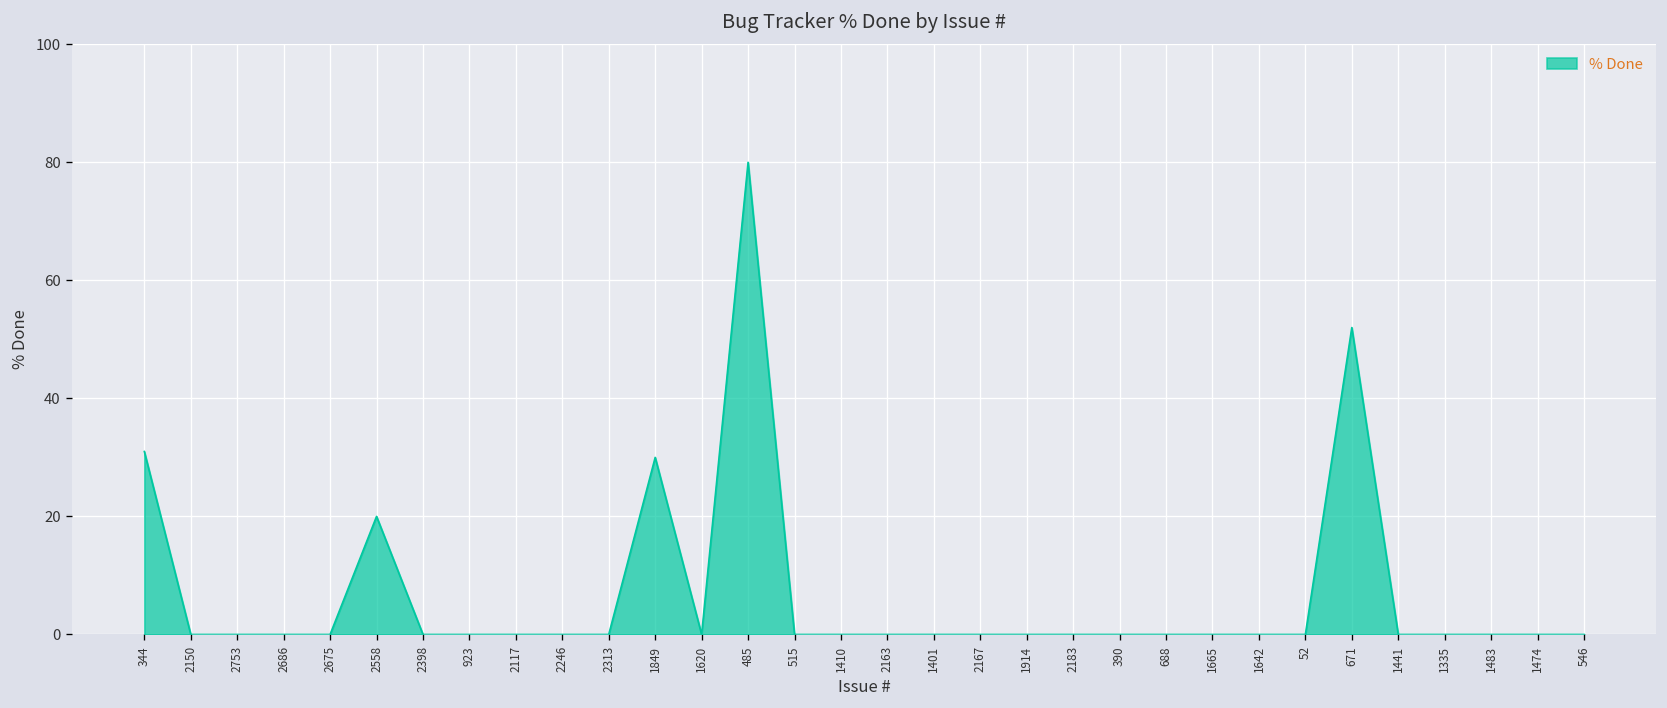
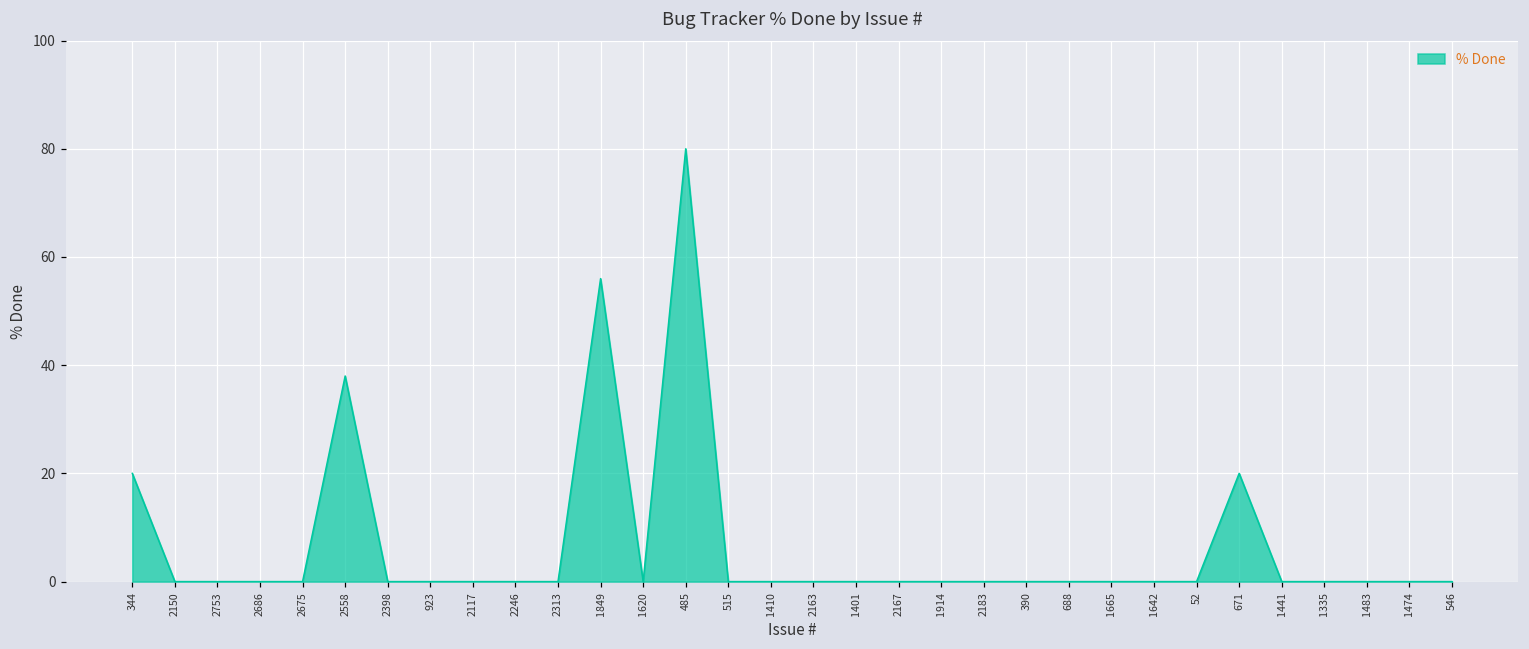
  {
-   "344": 31,
+   "344": 20,
    "2150": 0,
    "2753": 0,
    "2686": 0,
    "2675": 0,
-   "2558": 20,
+   "2558": 38,
    "2398": 0,
    "923": 0,
    "2117": 0,
    "2246": 0,
    "2313": 0,
-   "1849": 30,
+   "1849": 56,
    "1620": 0,
    "485": 80,
    "515": 0,
    "1410": 0,
    "2163": 0,
    "1401": 0,
    "2167": 0,
    "1914": 0,
    "2183": 0,
    "390": 0,
    "688": 0,
    "1665": 0,
    "1642": 0,
    "52": 0,
-   "671": 52,
+   "671": 20,
    "1441": 0,
    "1335": 0,
    "1483": 0,
    "1474": 0,
    "546": 0
  }
